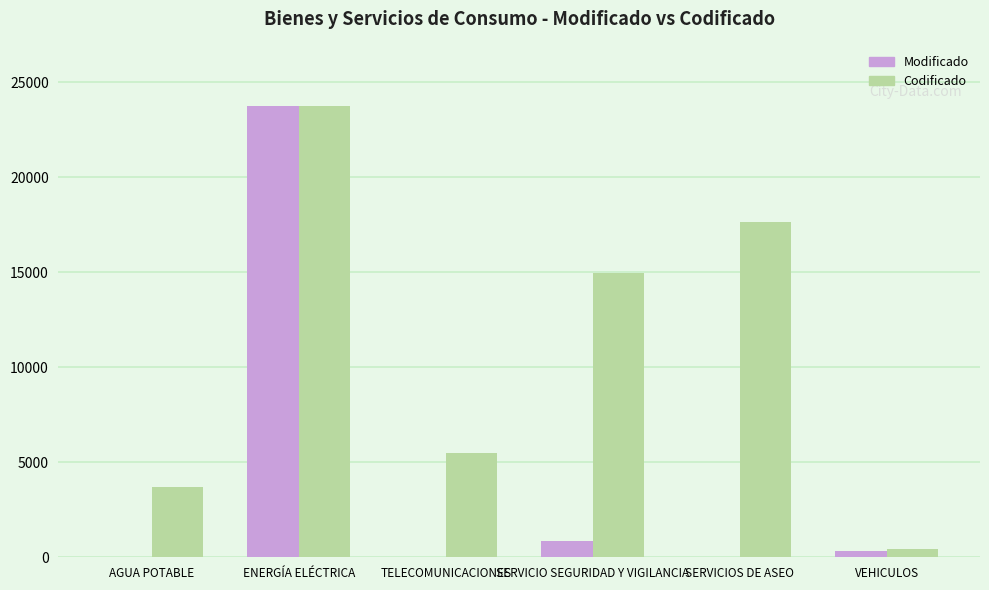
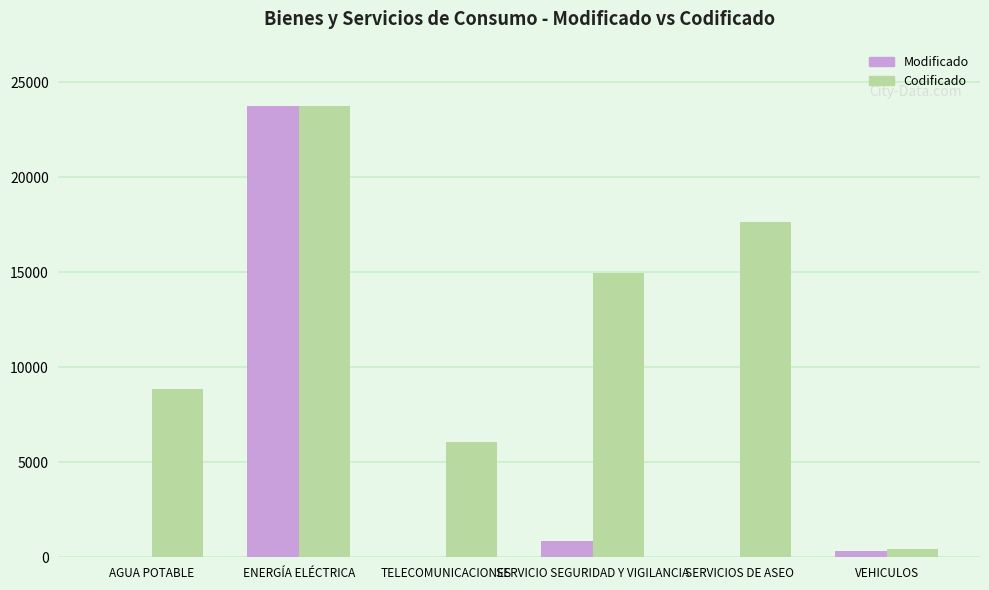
  {
    "Modificado": {
      "AGUA POTABLE": 0,
      "ENERGÍA ELÉCTRICA": 23800,
      "TELECOMUNICACIONES": 0,
      "SERVICIO SEGURIDAD Y VIGILANCIA": 900,
      "SERVICIOS DE ASEO": 0,
      "VEHICULOS": 400
    },
    "Codificado": {
-     "AGUA POTABLE": 3700,
+     "AGUA POTABLE": 8800,
      "ENERGÍA ELÉCTRICA": 23800,
-     "TELECOMUNICACIONES": 5500,
+     "TELECOMUNICACIONES": 6100,
      "SERVICIO SEGURIDAD Y VIGILANCIA": 15000,
      "SERVICIOS DE ASEO": 17700,
      "VEHICULOS": 400
    }
  }
